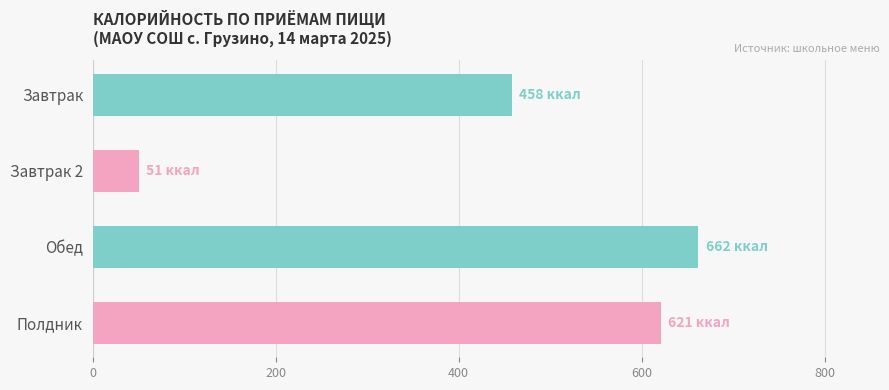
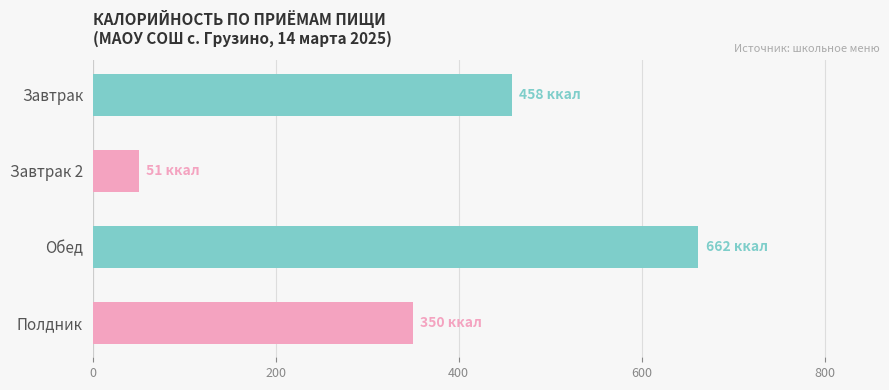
  {
    "Завтрак": 458,
    "Завтрак 2": 51,
    "Обед": 662,
-   "Полдник": 621
+   "Полдник": 350
  }
